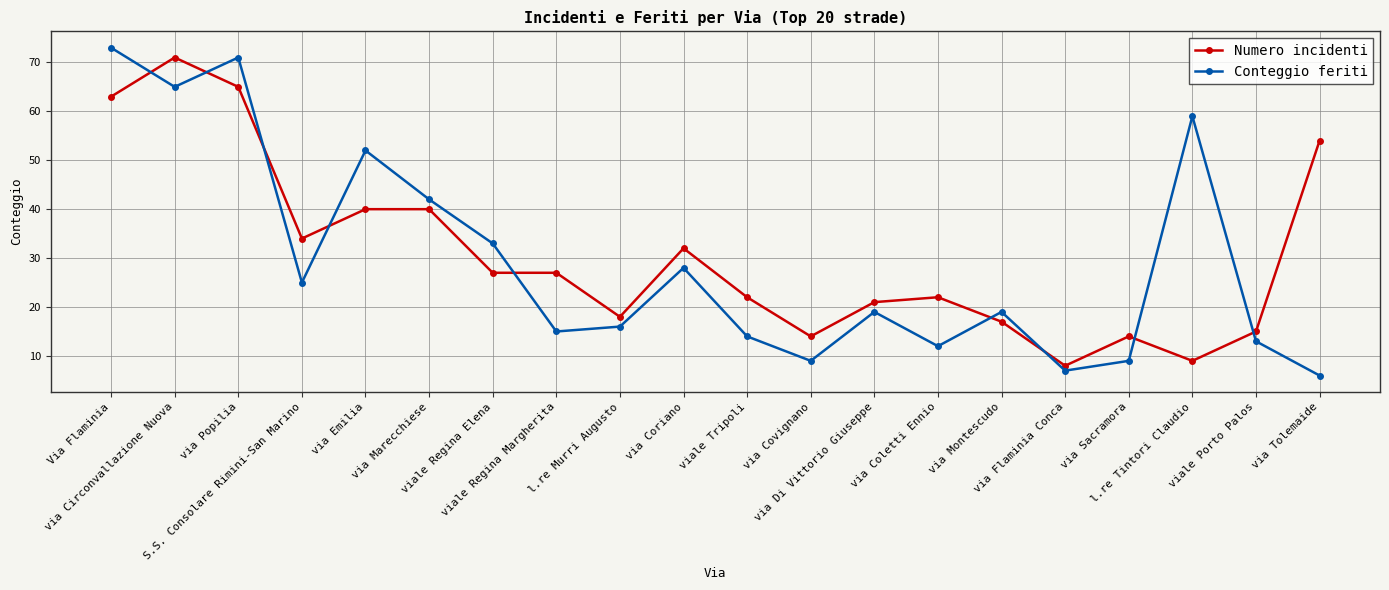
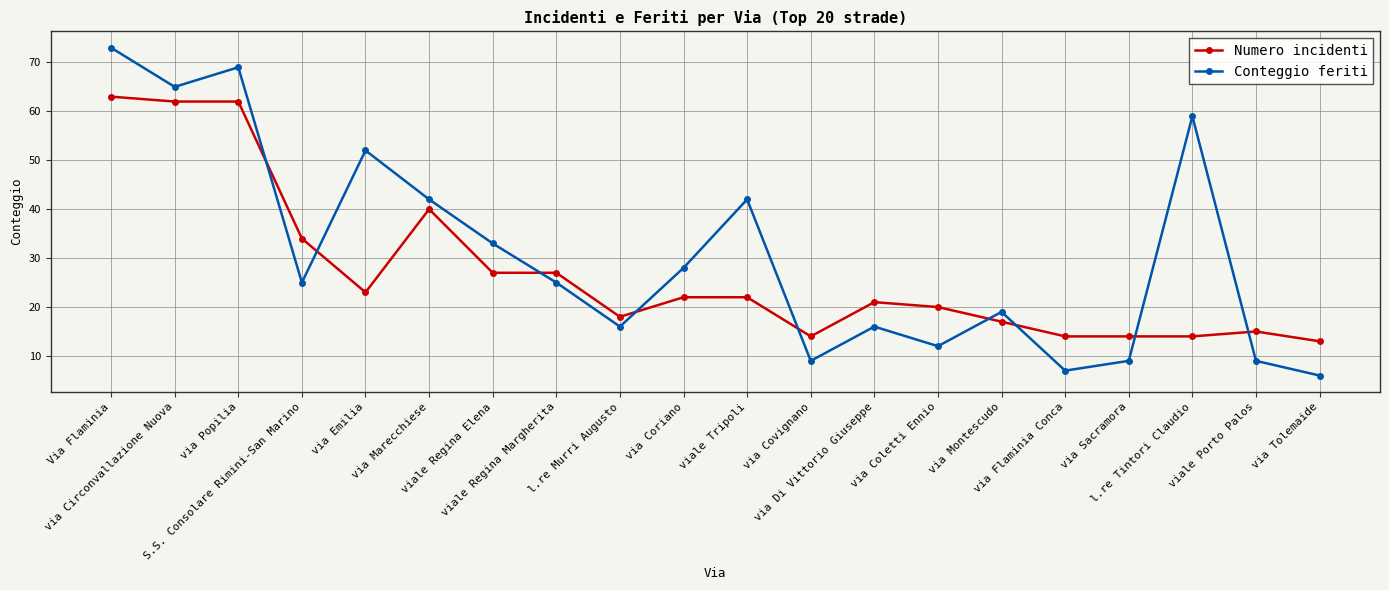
  {
    "Numero incidenti": {
      "Via Flaminia": 63,
-     "via Circonvallazione Nuova": 71,
-     "via Popilia": 65,
+     "via Circonvallazione Nuova": 62,
+     "via Popilia": 62,
      "S.S. Consolare Rimini-San Marino": 34,
-     "via Emilia": 40,
+     "via Emilia": 23,
      "via Marecchiese": 40,
      "viale Regina Elena": 27,
      "viale Regina Margherita": 27,
      "l.re Murri Augusto": 18,
-     "via Coriano": 32,
+     "via Coriano": 22,
      "viale Tripoli": 22,
      "via Covignano": 14,
      "via Di Vittorio Giuseppe": 21,
-     "via Coletti Ennio": 22,
+     "via Coletti Ennio": 20,
      "via Montescudo": 17,
-     "via Flaminia Conca": 8,
+     "via Flaminia Conca": 14,
      "via Sacramora": 14,
-     "l.re Tintori Claudio": 9,
+     "l.re Tintori Claudio": 14,
      "viale Porto Palos": 15,
-     "via Tolemaide": 54
+     "via Tolemaide": 13
    },
    "Conteggio feriti": {
      "Via Flaminia": 73,
      "via Circonvallazione Nuova": 65,
-     "via Popilia": 71,
+     "via Popilia": 69,
      "S.S. Consolare Rimini-San Marino": 25,
      "via Emilia": 52,
      "via Marecchiese": 42,
      "viale Regina Elena": 33,
-     "viale Regina Margherita": 15,
+     "viale Regina Margherita": 25,
      "l.re Murri Augusto": 16,
      "via Coriano": 28,
-     "viale Tripoli": 14,
+     "viale Tripoli": 42,
      "via Covignano": 9,
-     "via Di Vittorio Giuseppe": 19,
+     "via Di Vittorio Giuseppe": 16,
      "via Coletti Ennio": 12,
      "via Montescudo": 19,
      "via Flaminia Conca": 7,
      "via Sacramora": 9,
      "l.re Tintori Claudio": 59,
-     "viale Porto Palos": 13,
+     "viale Porto Palos": 9,
      "via Tolemaide": 6
    }
  }
